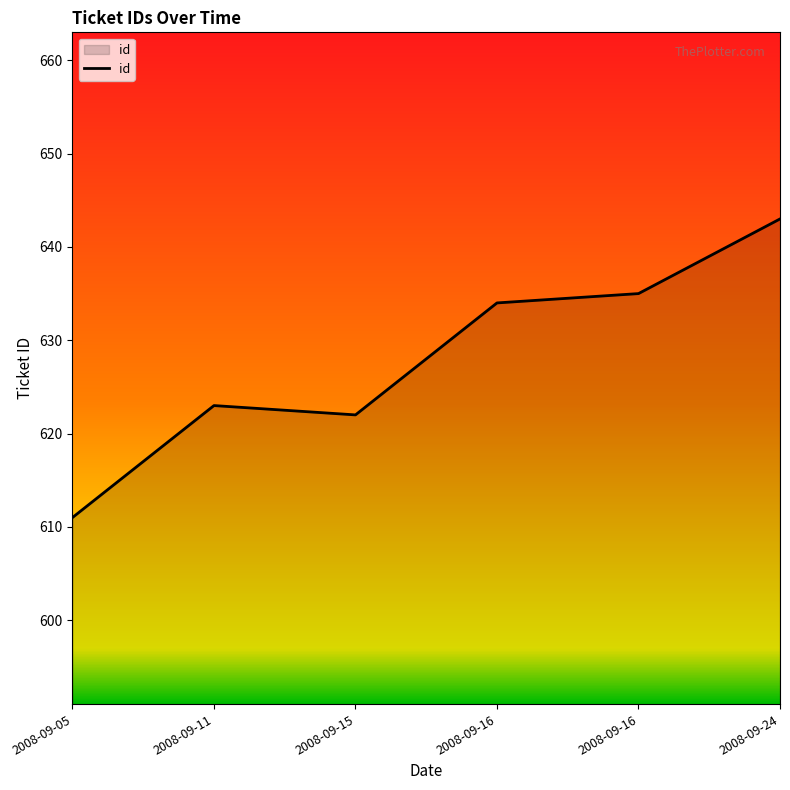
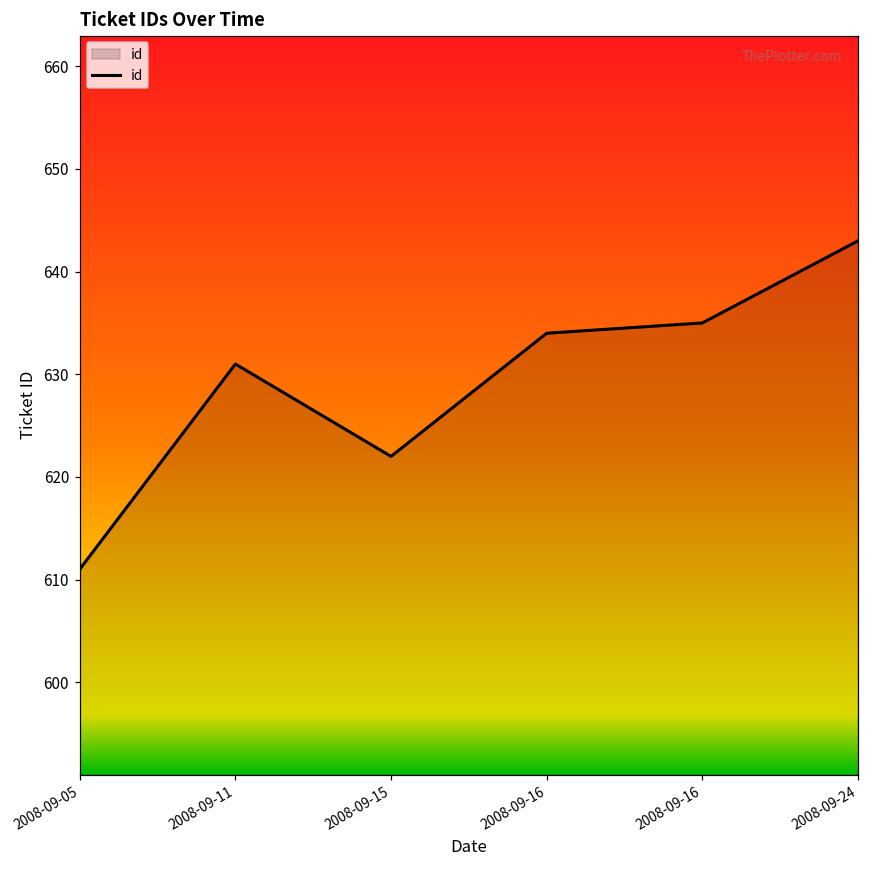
  {
    "2008-09-05": 611,
-   "2008-09-11": 623,
+   "2008-09-11": 631,
    "2008-09-15": 622,
    "2008-09-24": 643
  }
